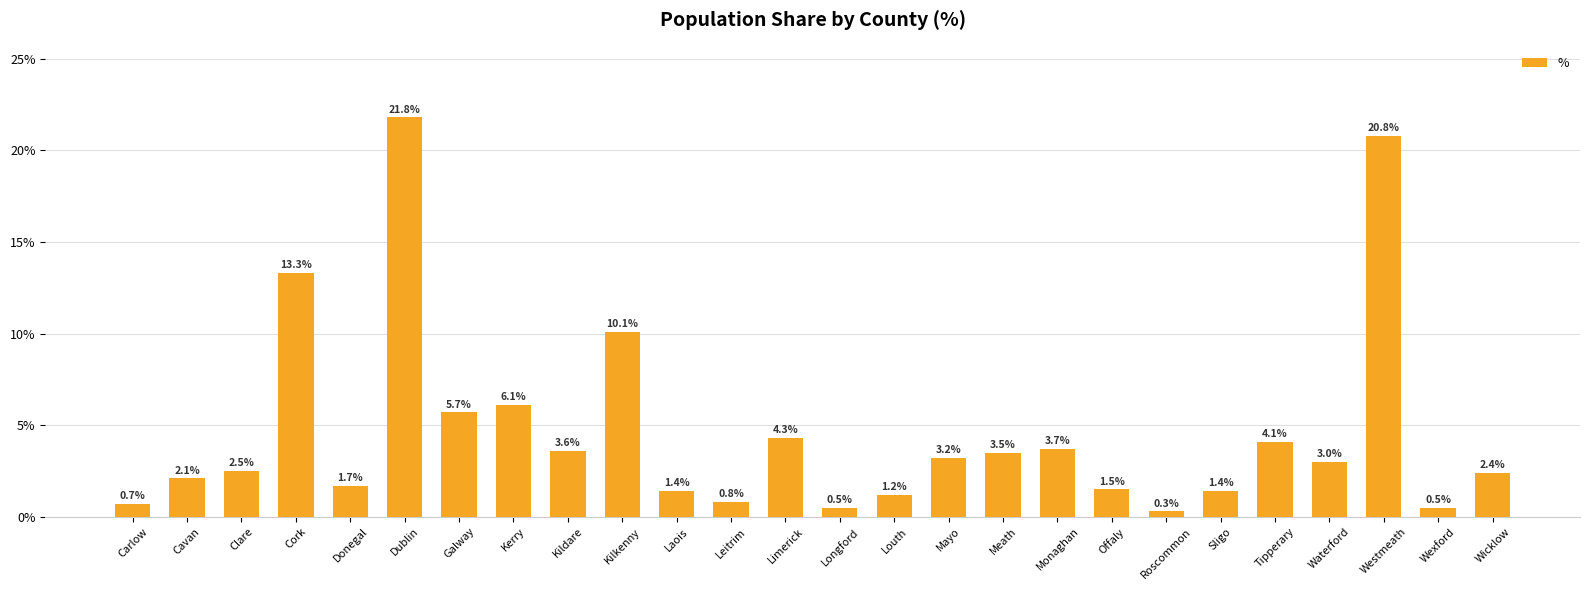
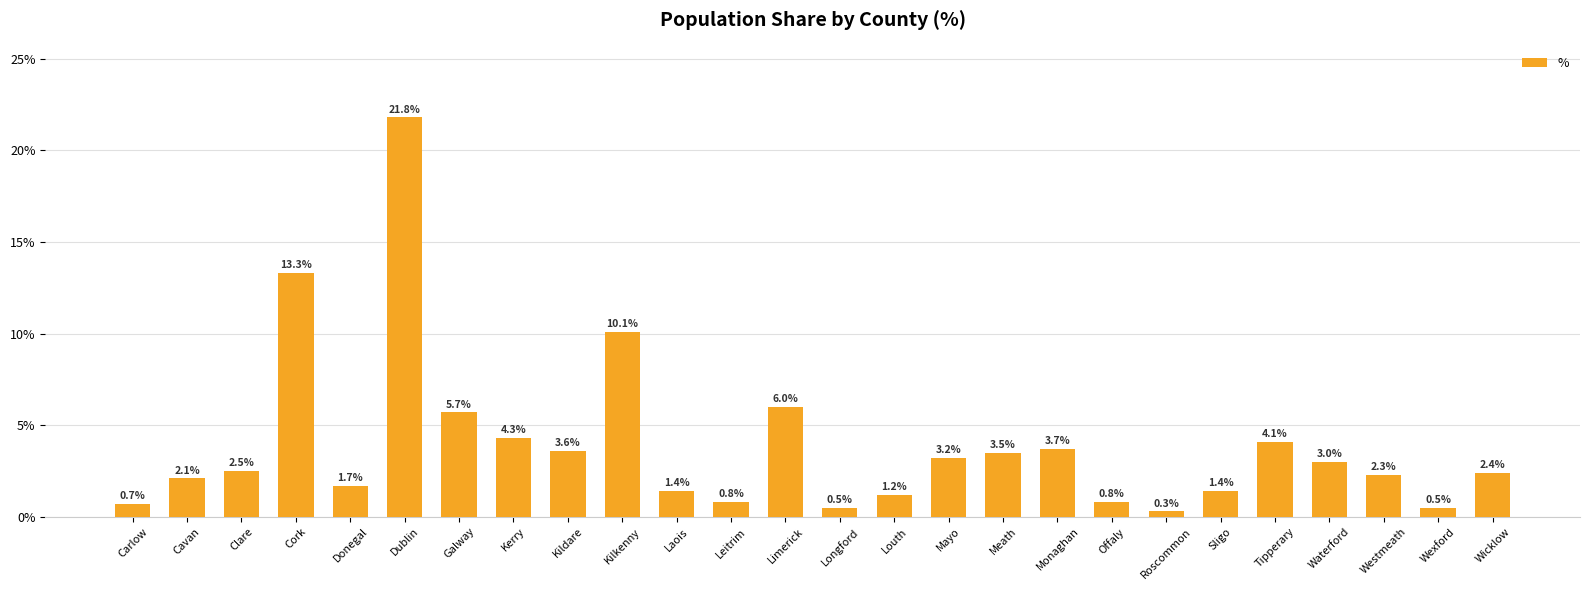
  {
    "Carlow": "0.7%",
    "Cavan": "2.1%",
    "Clare": "2.5%",
    "Cork": "13.3%",
    "Donegal": "1.7%",
    "Dublin": "21.8%",
    "Galway": "5.7%",
-   "Kerry": "6.1%",
+   "Kerry": "4.3%",
    "Kildare": "3.6%",
    "Kilkenny": "10.1%",
    "Laois": "1.4%",
    "Leitrim": "0.8%",
-   "Limerick": "4.3%",
+   "Limerick": "6.0%",
    "Longford": "0.5%",
    "Louth": "1.2%",
    "Mayo": "3.2%",
    "Meath": "3.5%",
    "Monaghan": "3.7%",
-   "Offaly": "1.5%",
+   "Offaly": "0.8%",
    "Roscommon": "0.3%",
    "Sligo": "1.4%",
    "Tipperary": "4.1%",
    "Waterford": "3.0%",
-   "Westmeath": "20.8%",
+   "Westmeath": "2.3%",
    "Wexford": "0.5%",
    "Wicklow": "2.4%"
  }
